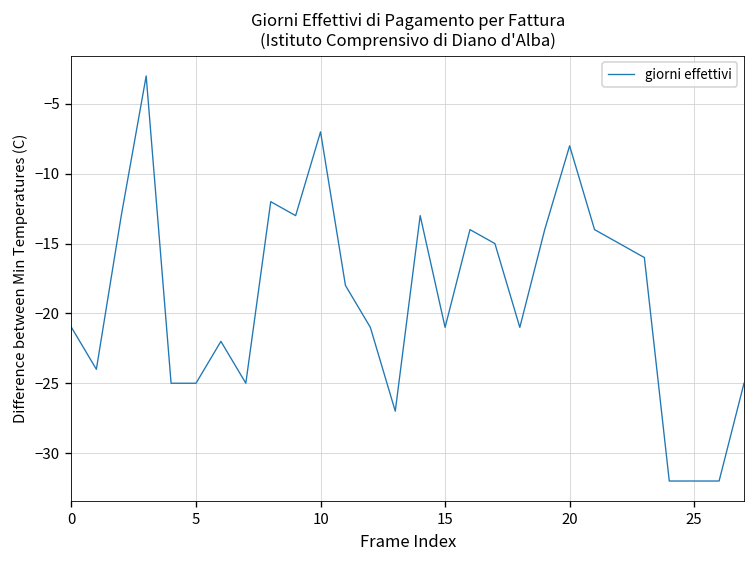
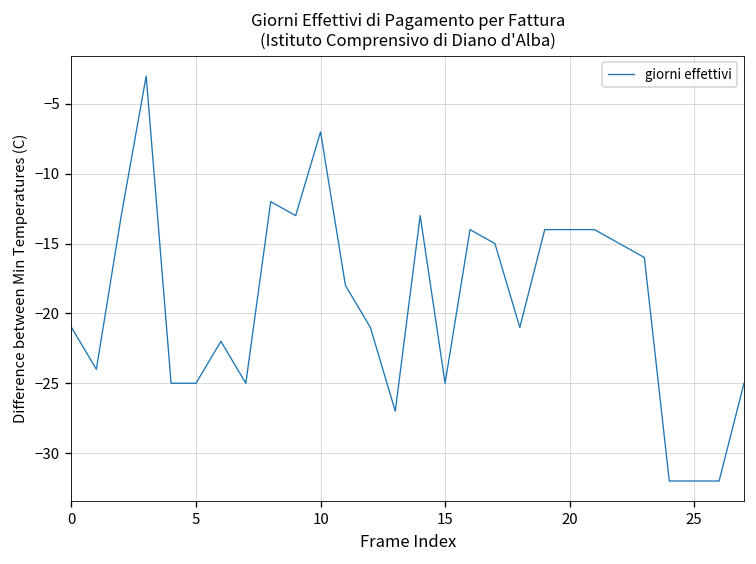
  {
    "0": -21,
    "5": -25,
    "10": -7,
-   "15": -21,
-   "20": -8,
+   "15": -25,
+   "20": -14,
    "25": -32
  }
